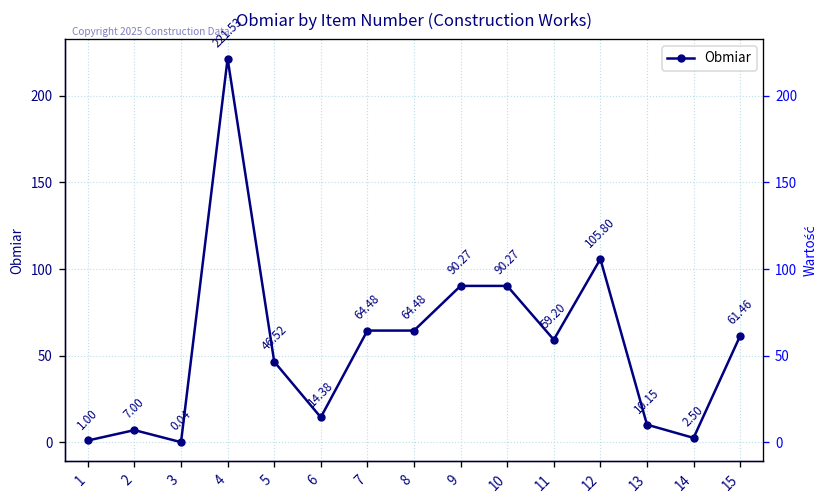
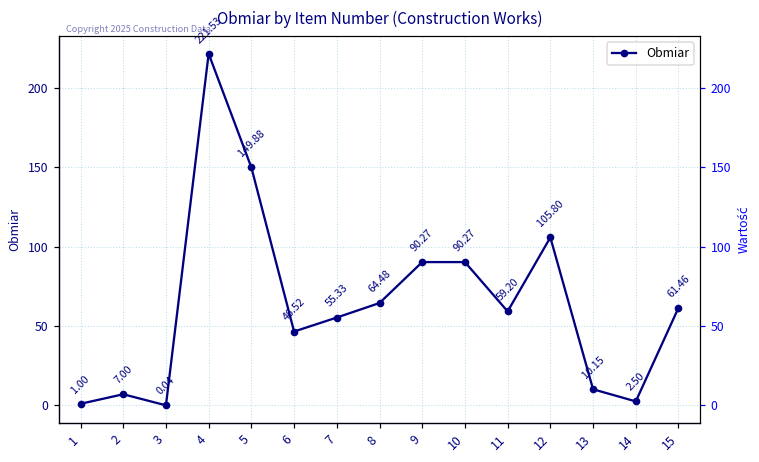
  {
    "1": 1.00,
    "2": 7.00,
    "3": 0.04,
-   "5": 46.52,
-   "6": 14.38,
-   "7": 64.48,
+   "5": 149.88,
+   "6": 46.52,
+   "7": 55.33,
    "8": 64.48,
    "9": 90.27,
    "10": 90.27,
    "11": 59.20,
    "12": 105.80,
    "13": 10.15,
    "14": 2.50,
    "15": 61.46
  }
